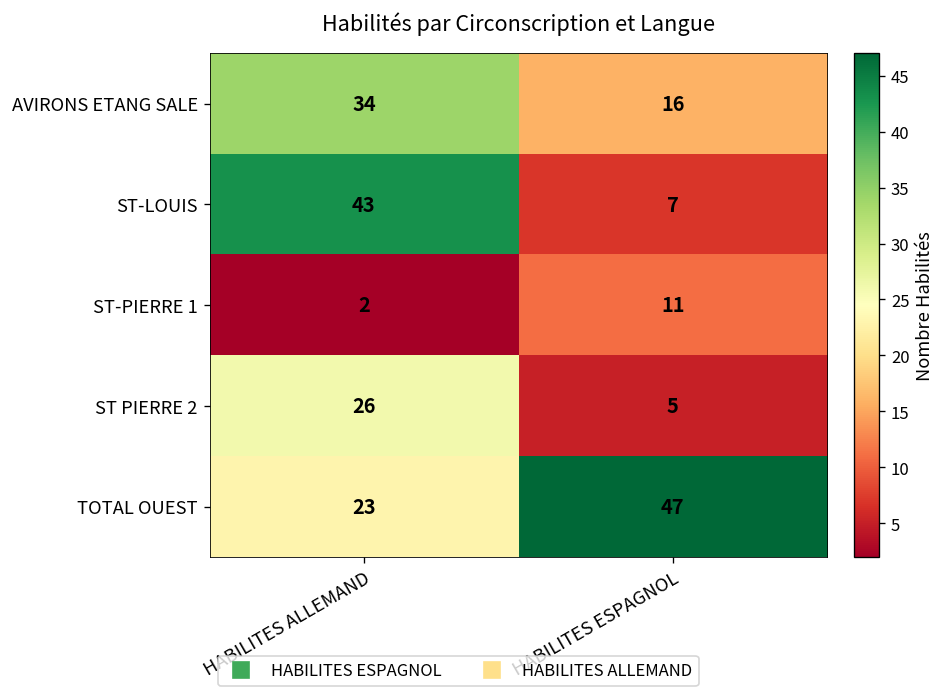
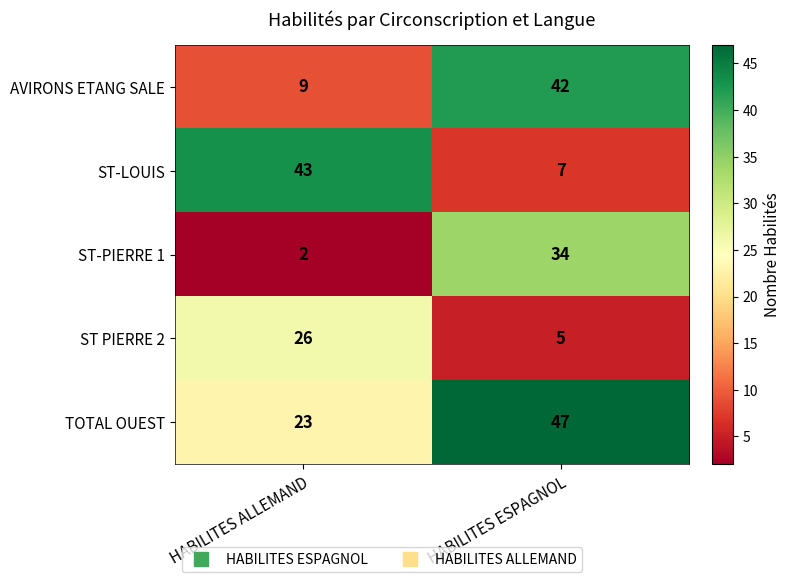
  {
    "AVIRONS ETANG SALE": {
-     "HABILITES ALLEMAND": 34,
-     "HABILITES ESPAGNOL": 16
+     "HABILITES ALLEMAND": 9,
+     "HABILITES ESPAGNOL": 42
    },
    "ST-LOUIS": {
      "HABILITES ALLEMAND": 43,
      "HABILITES ESPAGNOL": 7
    },
    "ST-PIERRE 1": {
      "HABILITES ALLEMAND": 2,
-     "HABILITES ESPAGNOL": 11
+     "HABILITES ESPAGNOL": 34
    },
    "ST PIERRE 2": {
      "HABILITES ALLEMAND": 26,
      "HABILITES ESPAGNOL": 5
    },
    "TOTAL OUEST": {
      "HABILITES ALLEMAND": 23,
      "HABILITES ESPAGNOL": 47
    }
  }
